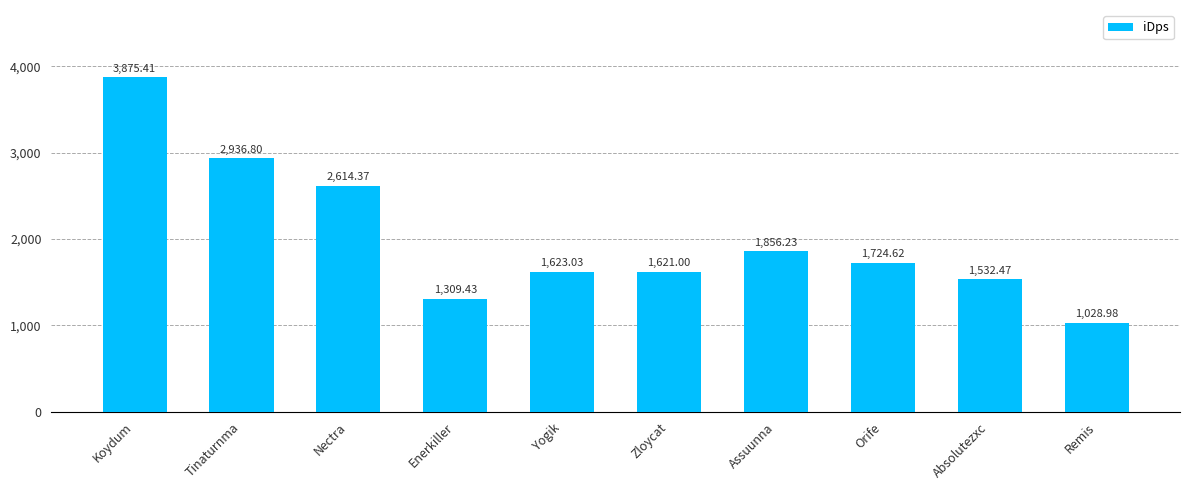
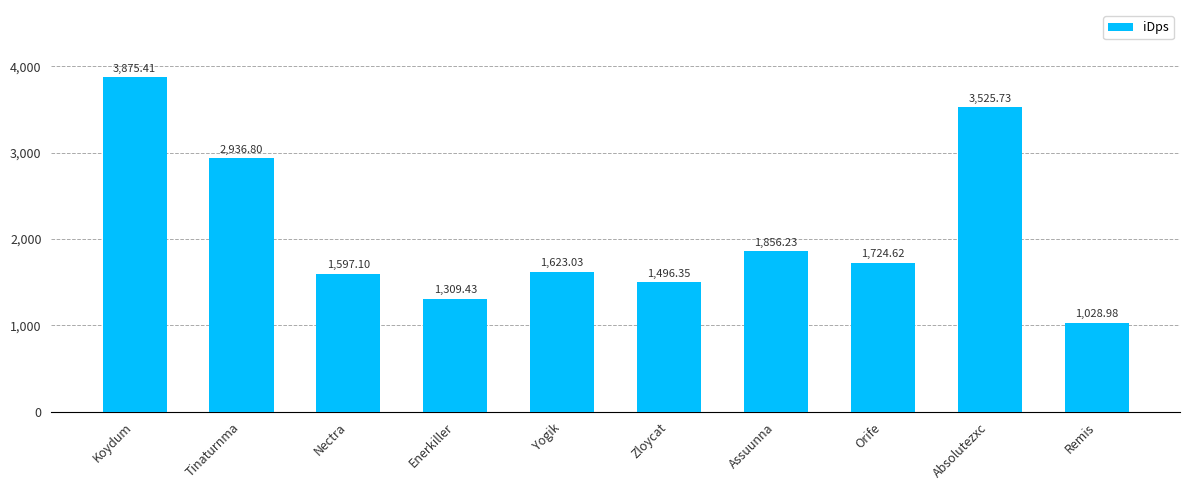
  {
    "Koydum": "3,875.41",
    "Tinaturnma": "2,936.80",
-   "Nectra": "2,614.37",
+   "Nectra": "1,597.10",
    "Enerkiller": "1,309.43",
    "Yogik": "1,623.03",
-   "Zloycat": "1,621.00",
+   "Zloycat": "1,496.35",
    "Assuunna": "1,856.23",
    "Orife": "1,724.62",
-   "Absolutezxc": "1,532.47",
+   "Absolutezxc": "3,525.73",
    "Remis": "1,028.98"
  }
